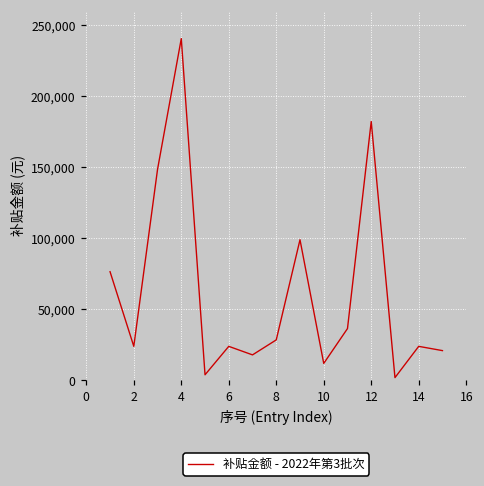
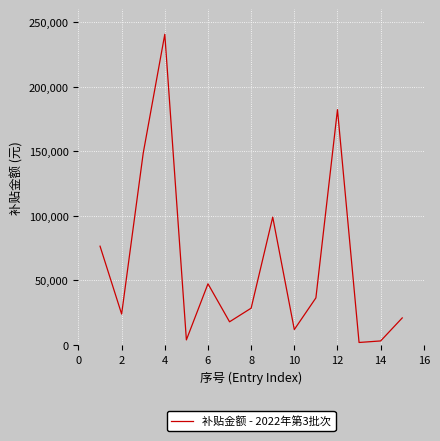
  {
    "2": "24,000",
    "4": "241,000",
-   "6": "24,000",
+   "6": "47,000",
    "8": "29,000",
    "10": "12,000",
    "12": "182,000",
-   "14": "24,000"
+   "14": "3,000"
  }
